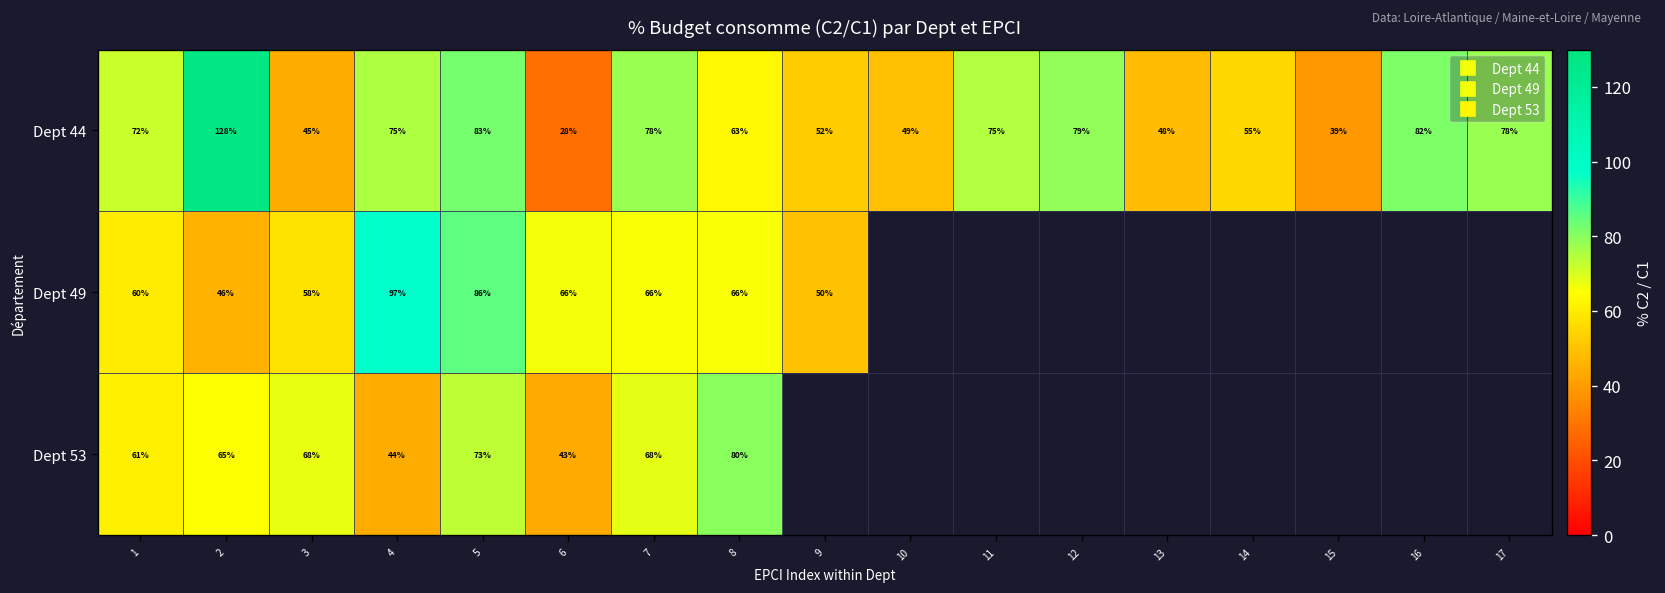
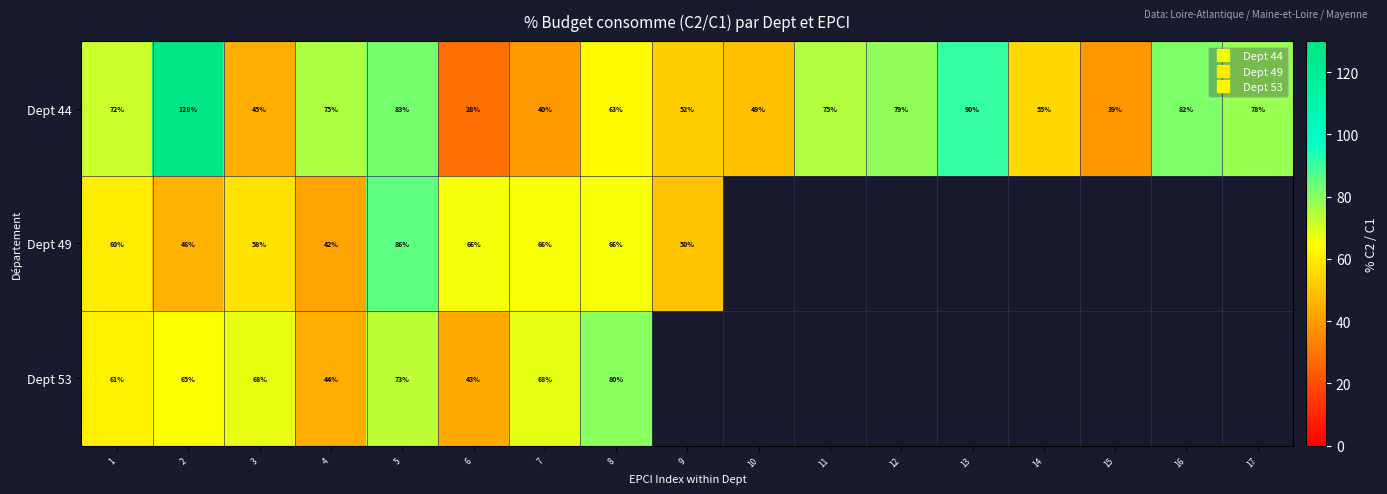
  {
    "Dept 44": {
      "1": "72%",
      "2": "128%",
      "3": "45%",
      "4": "75%",
      "5": "83%",
      "6": "28%",
-     "7": "78%",
+     "7": "40%",
      "8": "63%",
      "9": "52%",
      "10": "49%",
      "11": "75%",
      "12": "79%",
-     "13": "48%",
+     "13": "90%",
      "14": "55%",
      "15": "39%",
      "16": "82%",
      "17": "78%"
    },
    "Dept 49": {
      "1": "60%",
      "2": "46%",
      "3": "58%",
-     "4": "97%",
+     "4": "42%",
      "5": "86%",
      "6": "66%",
      "7": "66%",
      "8": "66%",
      "9": "50%"
    },
    "Dept 53": {
      "1": "61%",
      "2": "65%",
      "3": "68%",
      "4": "44%",
      "5": "73%",
      "6": "43%",
      "7": "68%",
      "8": "80%"
    }
  }
